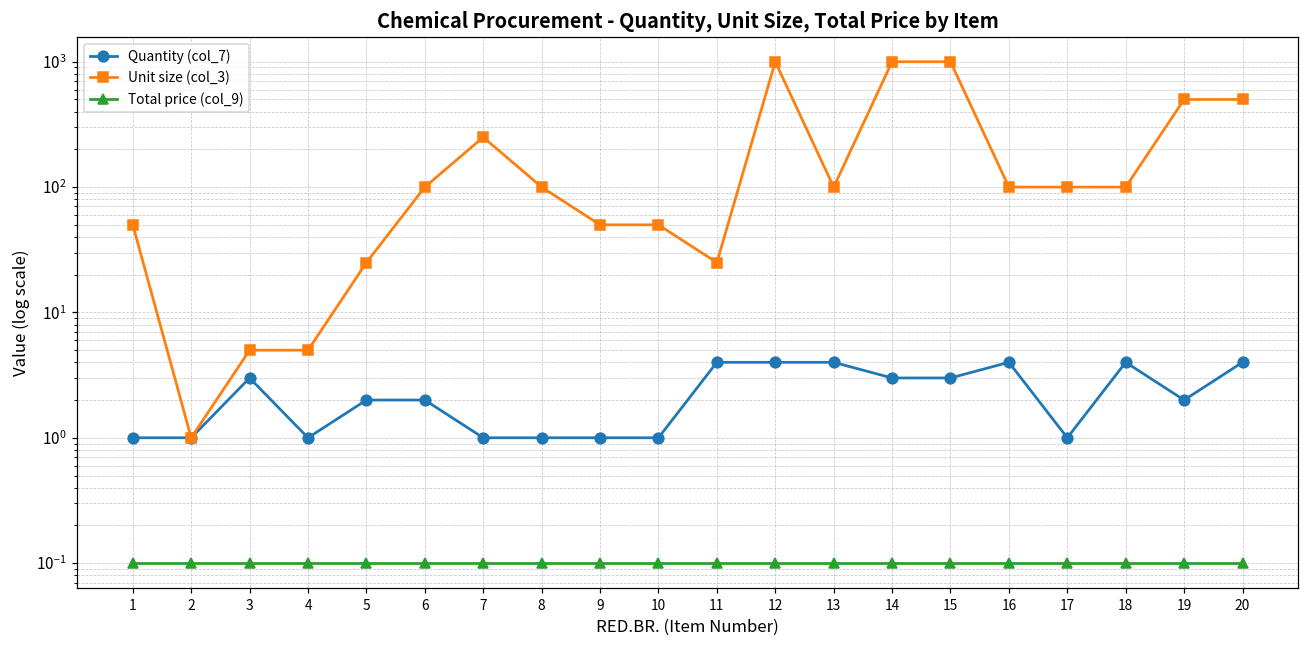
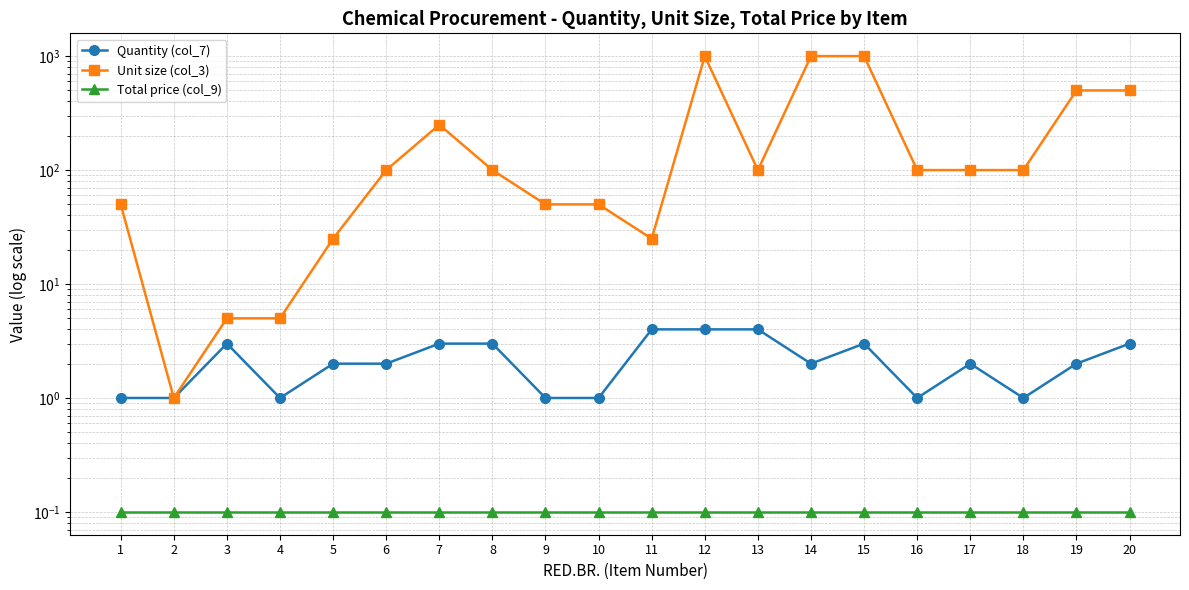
  {
    "Quantity (col_7)": {
      "1": 1,
      "3": 3,
      "4": 1,
      "5": 2,
      "6": 2,
-     "7": 1,
-     "8": 1,
+     "7": 3,
+     "8": 3,
      "9": 1,
      "10": 1,
      "11": 4,
      "12": 4,
      "13": 4,
-     "14": 3,
+     "14": 2,
      "15": 3,
-     "16": 4,
-     "17": 1,
-     "18": 4,
+     "16": 1,
+     "17": 2,
+     "18": 1,
      "19": 2,
-     "20": 4
+     "20": 3
    },
    "Unit size (col_3)": {
      "1": 50,
      "3": 5,
      "4": 5,
      "5": 25,
      "6": 100,
      "7": 250,
      "8": 100,
      "9": 50,
      "10": 50,
      "11": 25,
      "12": 1000,
      "13": 100,
      "14": 1000,
      "15": 1000,
      "16": 100,
      "17": 100,
      "18": 100,
      "19": 500,
      "20": 500
    },
    "Total price (col_9)": {
      "1": 0.10,
      "2": 0.10,
      "3": 0.10,
      "4": 0.10,
      "5": 0.10,
      "6": 0.10,
      "7": 0.10,
      "8": 0.10,
      "9": 0.10,
      "10": 0.10,
      "11": 0.10,
      "12": 0.10,
      "13": 0.10,
      "14": 0.10,
      "15": 0.10,
      "16": 0.10,
      "17": 0.10,
      "18": 0.10,
      "19": 0.10,
      "20": 0.10
    }
  }
